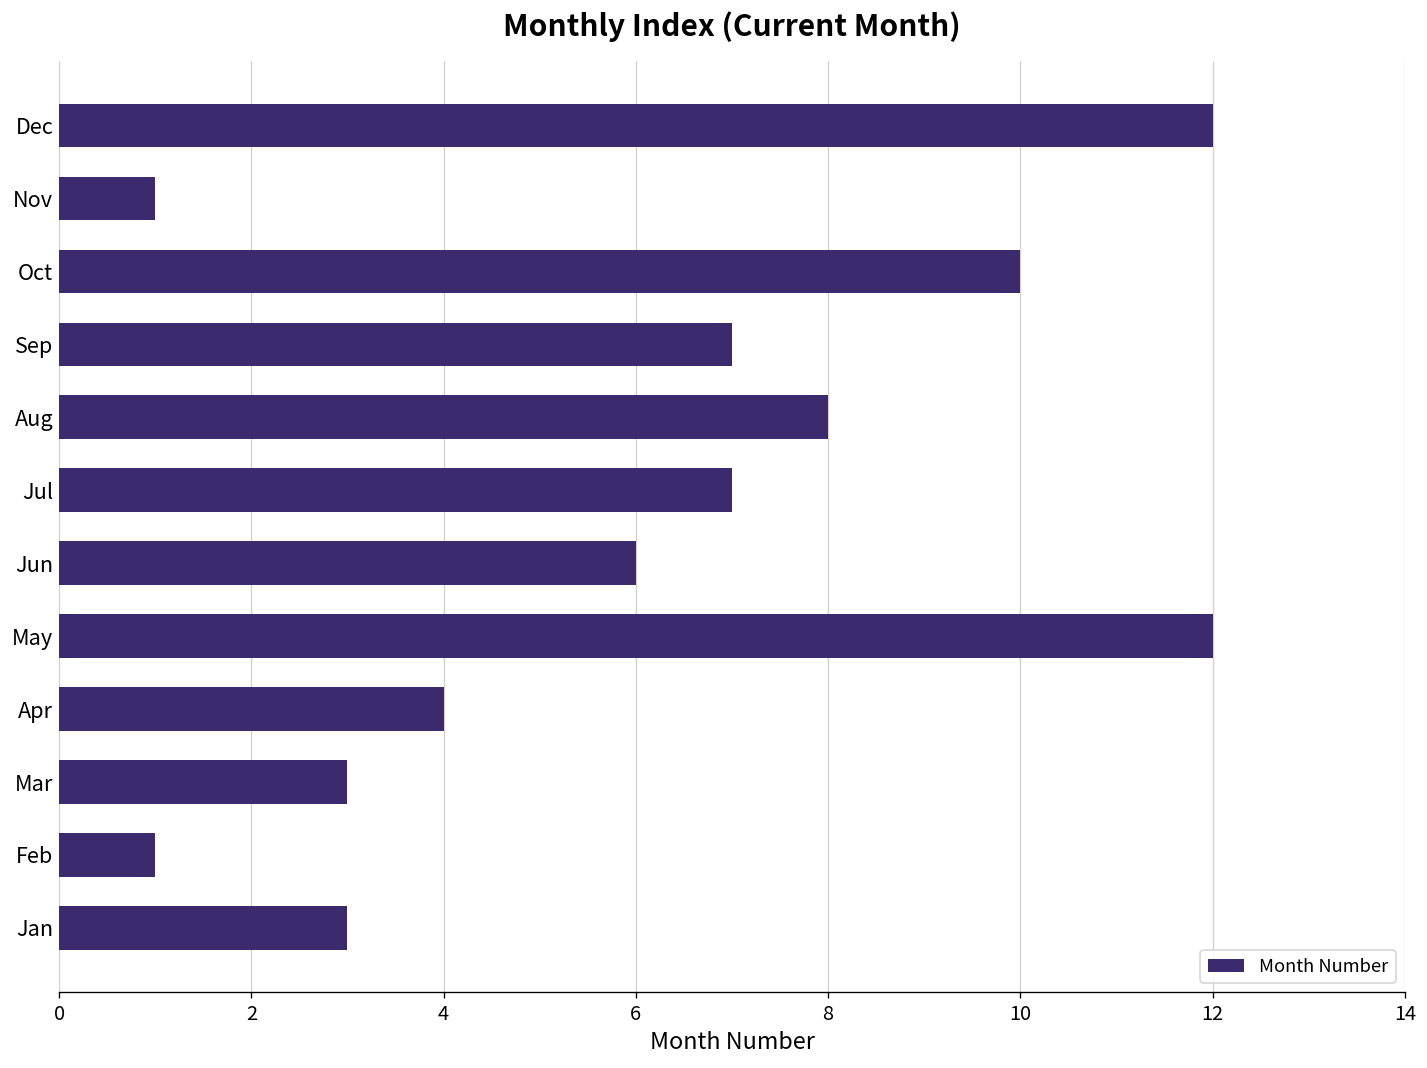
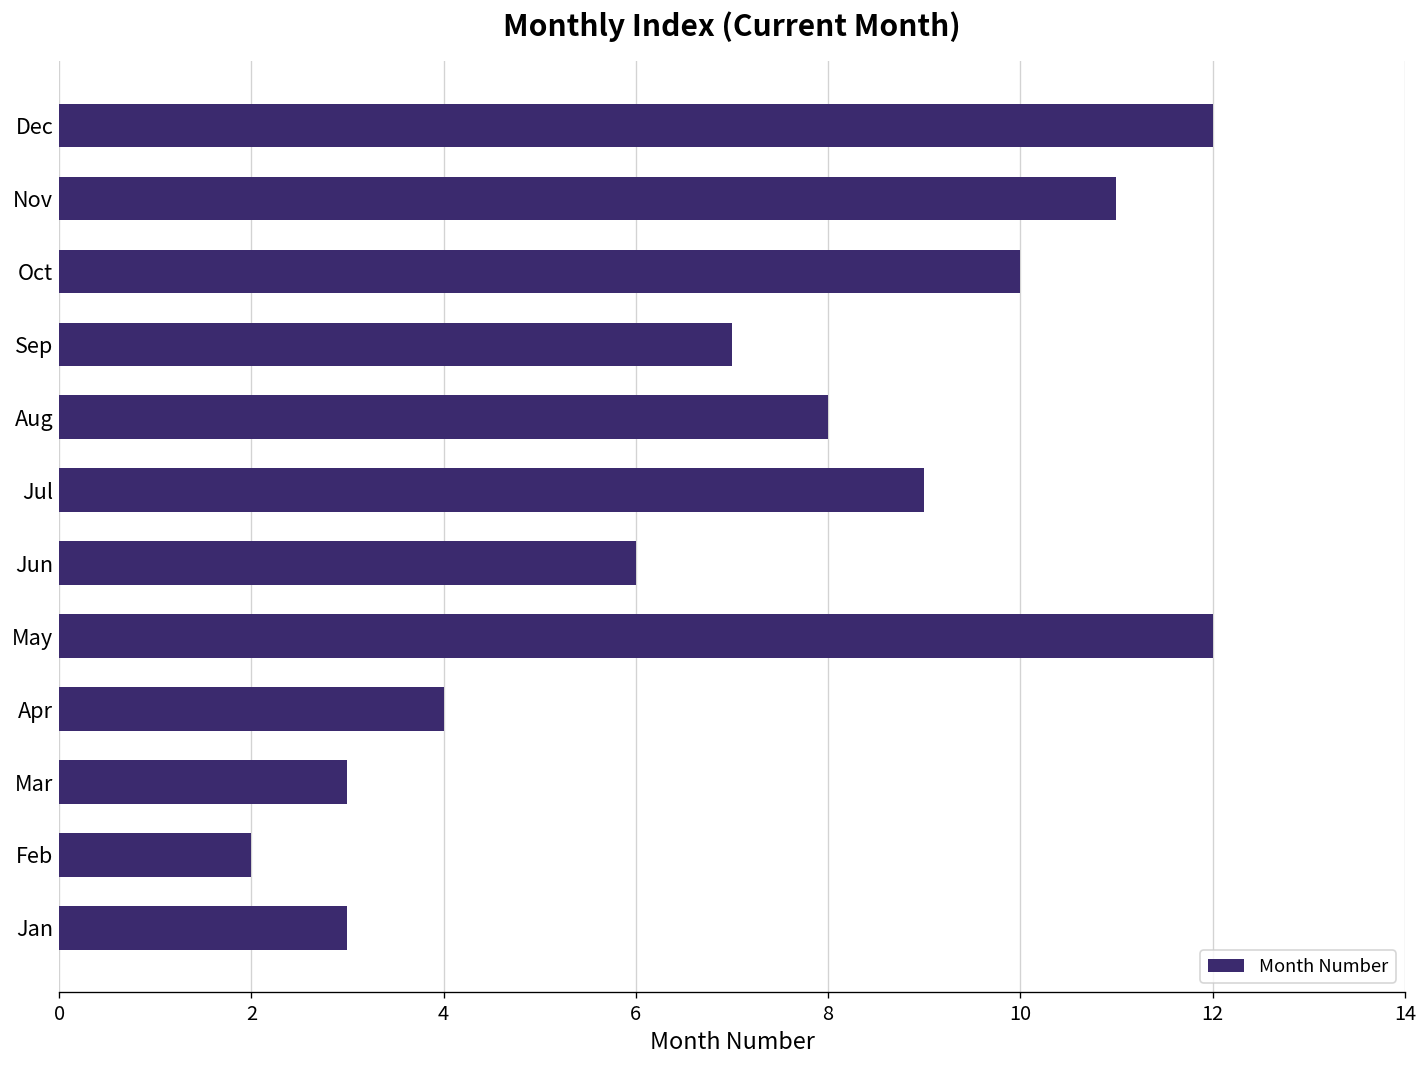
  {
    "Dec": 12,
-   "Nov": 1,
+   "Nov": 11,
    "Oct": 10,
    "Sep": 7,
    "Aug": 8,
-   "Jul": 7,
+   "Jul": 9,
    "Jun": 6,
    "May": 12,
    "Apr": 4,
    "Mar": 3,
-   "Feb": 1,
+   "Feb": 2,
    "Jan": 3
  }
